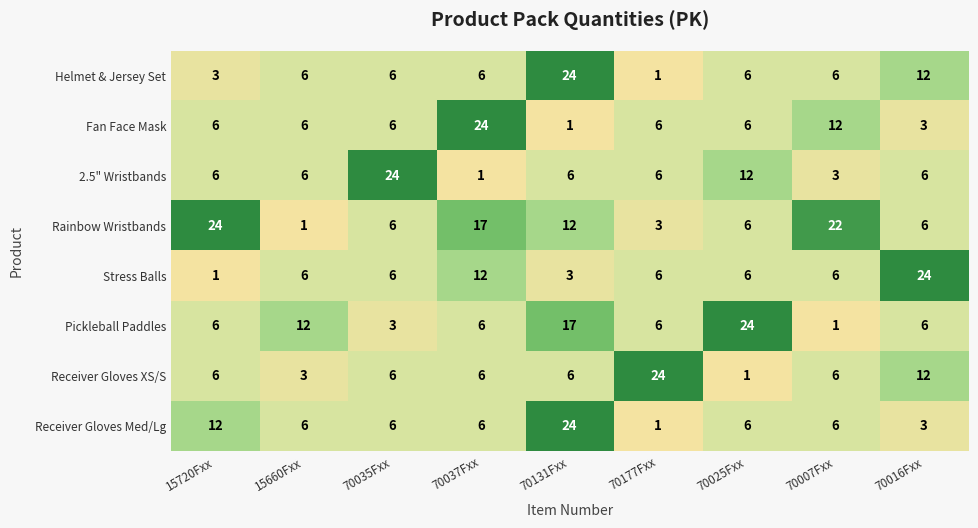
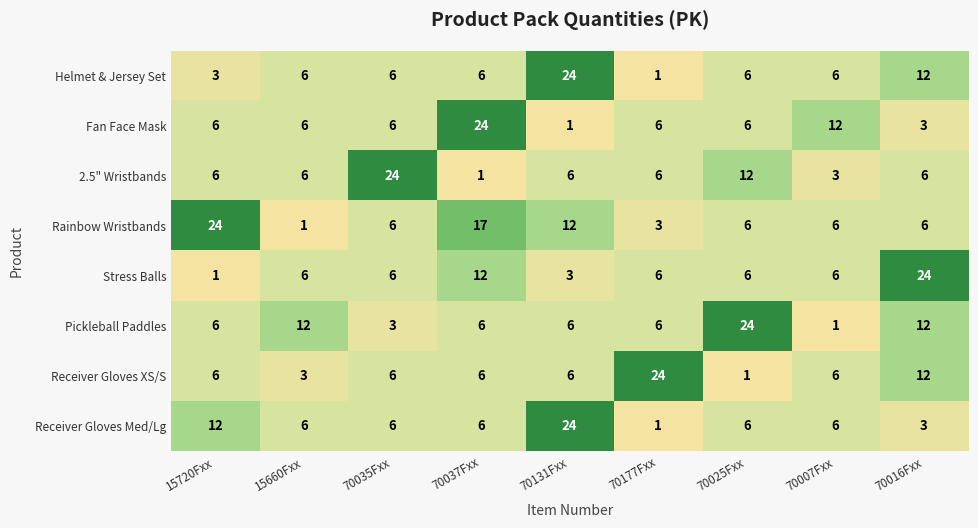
  {
    "Helmet & Jersey Set": {
      "15720Fxx": 3,
      "15660Fxx": 6,
      "70035Fxx": 6,
      "70037Fxx": 6,
      "70131Fxx": 24,
      "70177Fxx": 1,
      "70025Fxx": 6,
      "70007Fxx": 6,
      "70016Fxx": 12
    },
    "Fan Face Mask": {
      "15720Fxx": 6,
      "15660Fxx": 6,
      "70035Fxx": 6,
      "70037Fxx": 24,
      "70131Fxx": 1,
      "70177Fxx": 6,
      "70025Fxx": 6,
      "70007Fxx": 12,
      "70016Fxx": 3
    },
    "2.5\" Wristbands": {
      "15720Fxx": 6,
      "15660Fxx": 6,
      "70035Fxx": 24,
      "70037Fxx": 1,
      "70131Fxx": 6,
      "70177Fxx": 6,
      "70025Fxx": 12,
      "70007Fxx": 3,
      "70016Fxx": 6
    },
    "Rainbow Wristbands": {
      "15720Fxx": 24,
      "15660Fxx": 1,
      "70035Fxx": 6,
      "70037Fxx": 17,
      "70131Fxx": 12,
      "70177Fxx": 3,
      "70025Fxx": 6,
-     "70007Fxx": 22,
+     "70007Fxx": 6,
      "70016Fxx": 6
    },
    "Stress Balls": {
      "15720Fxx": 1,
      "15660Fxx": 6,
      "70035Fxx": 6,
      "70037Fxx": 12,
      "70131Fxx": 3,
      "70177Fxx": 6,
      "70025Fxx": 6,
      "70007Fxx": 6,
      "70016Fxx": 24
    },
    "Pickleball Paddles": {
      "15720Fxx": 6,
      "15660Fxx": 12,
      "70035Fxx": 3,
      "70037Fxx": 6,
-     "70131Fxx": 17,
+     "70131Fxx": 6,
      "70177Fxx": 6,
      "70025Fxx": 24,
      "70007Fxx": 1,
-     "70016Fxx": 6
+     "70016Fxx": 12
    },
    "Receiver Gloves XS/S": {
      "15720Fxx": 6,
      "15660Fxx": 3,
      "70035Fxx": 6,
      "70037Fxx": 6,
      "70131Fxx": 6,
      "70177Fxx": 24,
      "70025Fxx": 1,
      "70007Fxx": 6,
      "70016Fxx": 12
    },
    "Receiver Gloves Med/Lg": {
      "15720Fxx": 12,
      "15660Fxx": 6,
      "70035Fxx": 6,
      "70037Fxx": 6,
      "70131Fxx": 24,
      "70177Fxx": 1,
      "70025Fxx": 6,
      "70007Fxx": 6,
      "70016Fxx": 3
    }
  }
